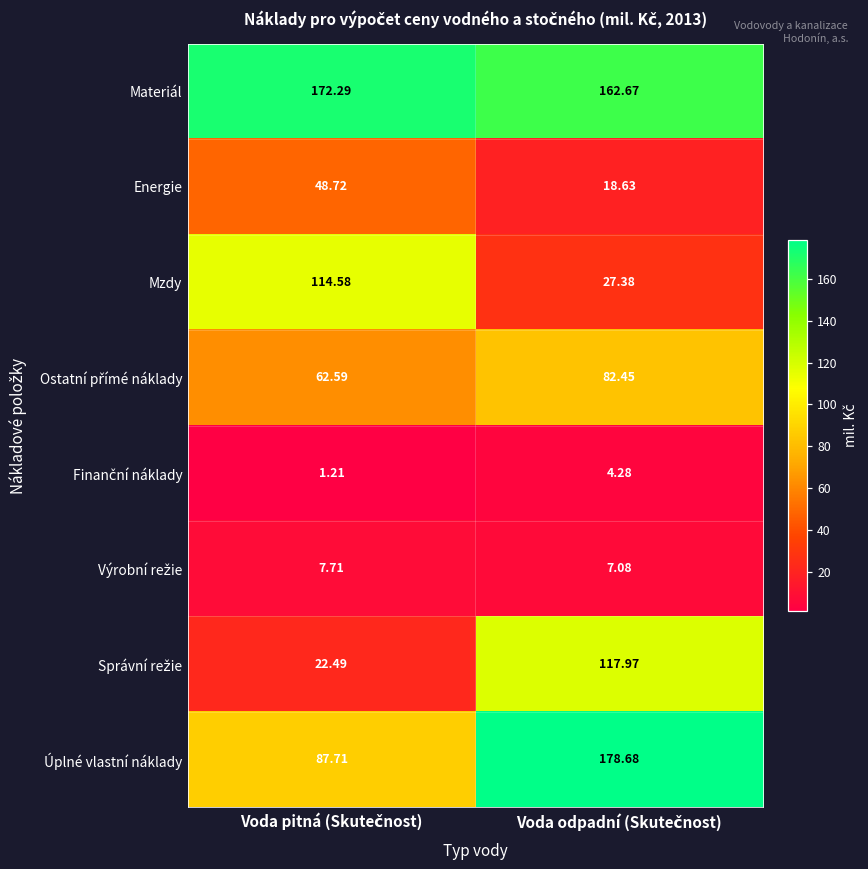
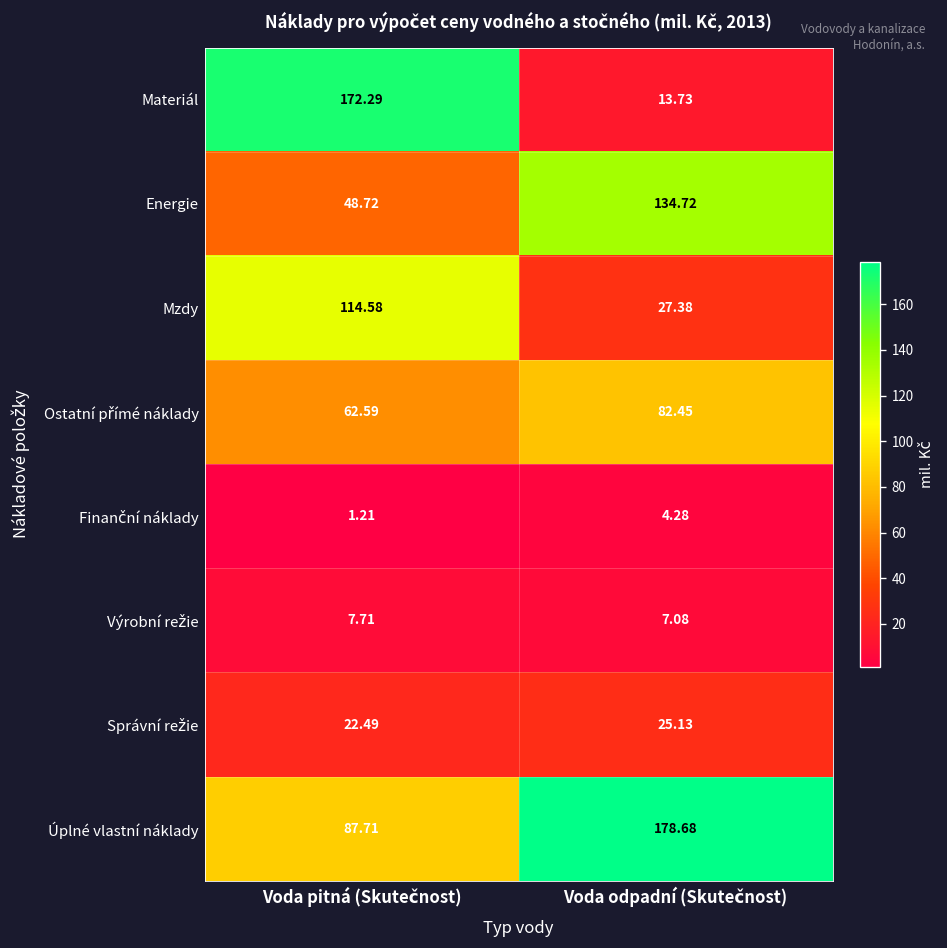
  {
    "Materiál": {
      "Voda pitná (Skutečnost)": 172.29,
-     "Voda odpadní (Skutečnost)": 162.67
+     "Voda odpadní (Skutečnost)": 13.73
    },
    "Energie": {
      "Voda pitná (Skutečnost)": 48.72,
-     "Voda odpadní (Skutečnost)": 18.63
+     "Voda odpadní (Skutečnost)": 134.72
    },
    "Mzdy": {
      "Voda pitná (Skutečnost)": 114.58,
      "Voda odpadní (Skutečnost)": 27.38
    },
    "Ostatní přímé náklady": {
      "Voda pitná (Skutečnost)": 62.59,
      "Voda odpadní (Skutečnost)": 82.45
    },
    "Finanční náklady": {
      "Voda pitná (Skutečnost)": 1.21,
      "Voda odpadní (Skutečnost)": 4.28
    },
    "Výrobní režie": {
      "Voda pitná (Skutečnost)": 7.71,
      "Voda odpadní (Skutečnost)": 7.08
    },
    "Správní režie": {
      "Voda pitná (Skutečnost)": 22.49,
-     "Voda odpadní (Skutečnost)": 117.97
+     "Voda odpadní (Skutečnost)": 25.13
    },
    "Úplné vlastní náklady": {
      "Voda pitná (Skutečnost)": 87.71,
      "Voda odpadní (Skutečnost)": 178.68
    }
  }
